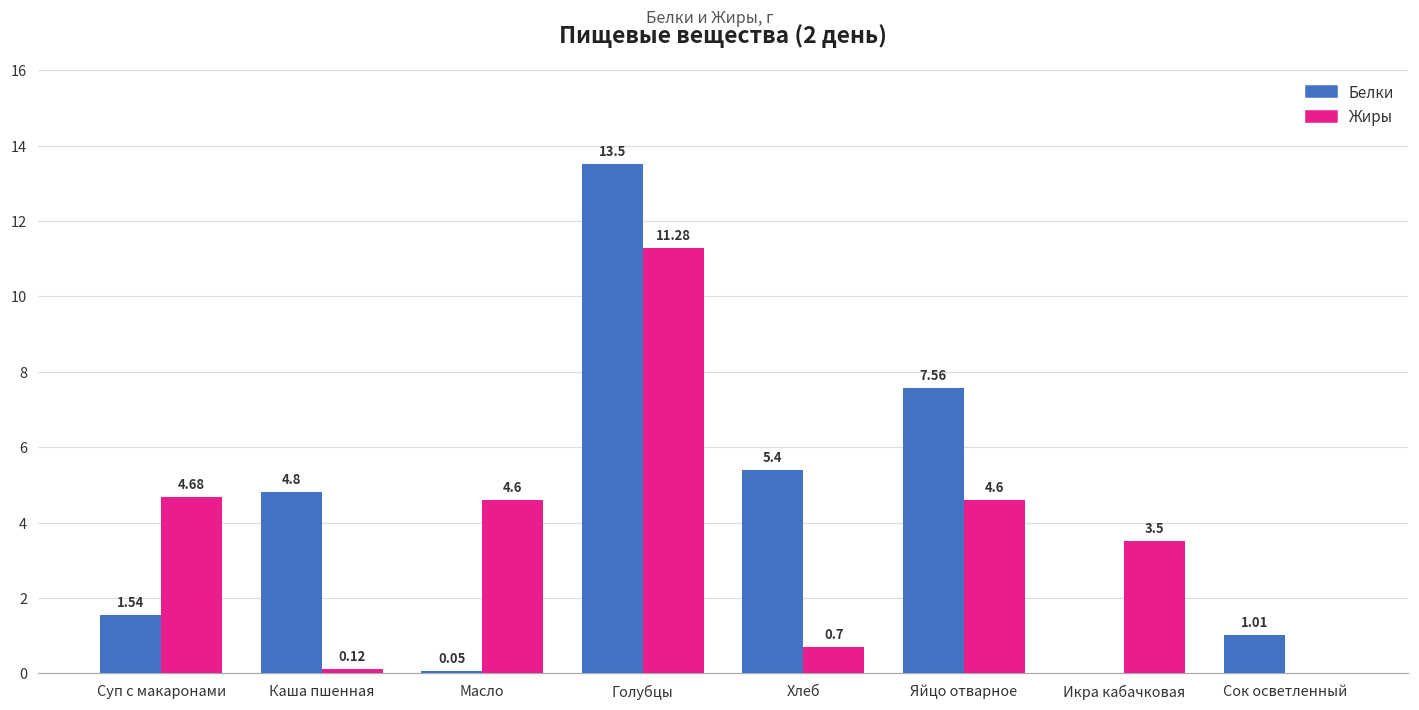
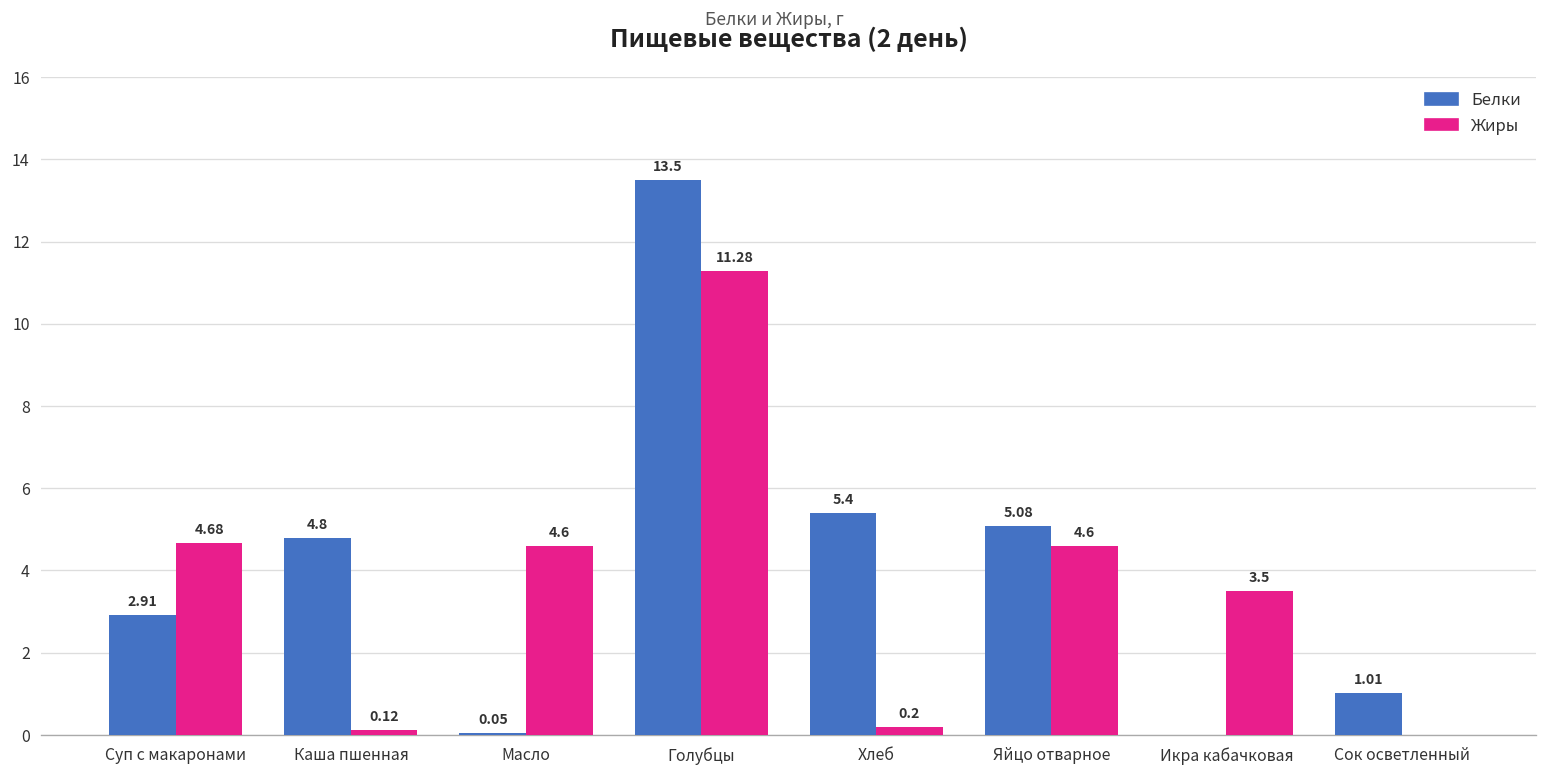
  {
    "Белки": {
-     "Суп с макаронами": 1.54,
+     "Суп с макаронами": 2.91,
      "Каша пшенная": 4.8,
      "Масло": 0.05,
      "Голубцы": 13.5,
      "Хлеб": 5.4,
-     "Яйцо отварное": 7.56,
+     "Яйцо отварное": 5.08,
      "Сок осветленный": 1.01
    },
    "Жиры": {
      "Суп с макаронами": 4.68,
      "Каша пшенная": 0.12,
      "Масло": 4.6,
      "Голубцы": 11.28,
-     "Хлеб": 0.7,
+     "Хлеб": 0.2,
      "Яйцо отварное": 4.6,
      "Икра кабачковая": 3.5
    }
  }
